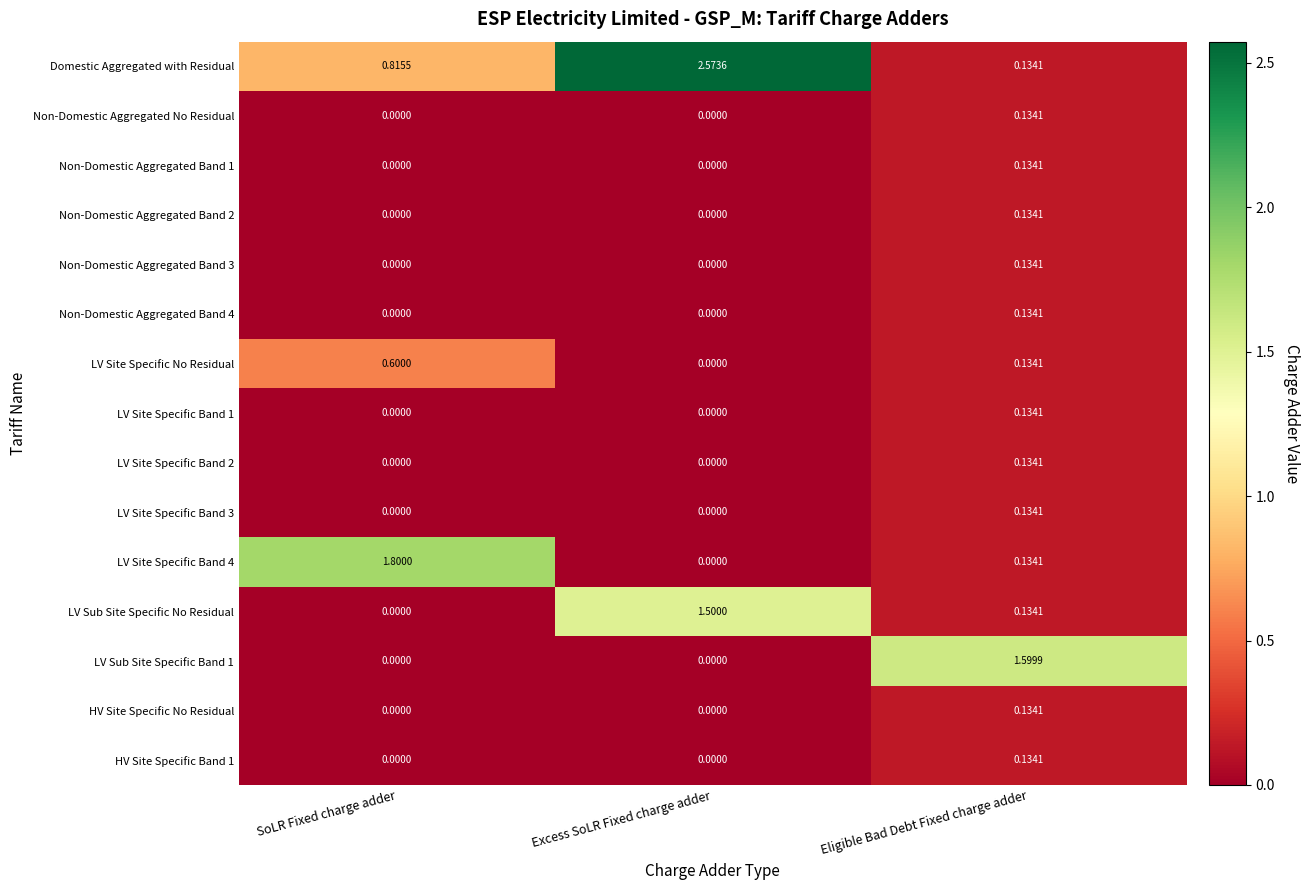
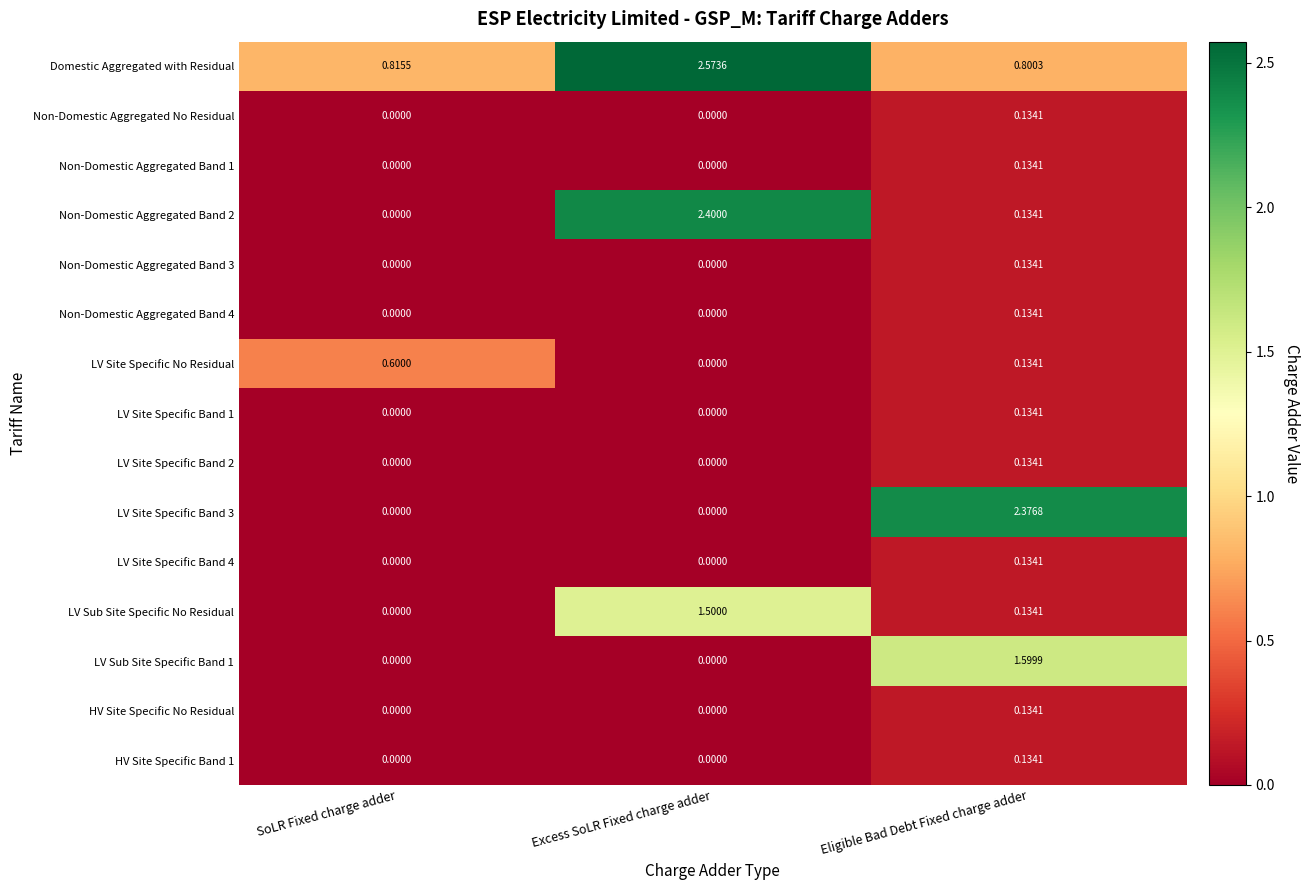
  {
    "Domestic Aggregated with Residual": {
      "SoLR Fixed charge adder": 0.8155,
      "Excess SoLR Fixed charge adder": 2.5736,
-     "Eligible Bad Debt Fixed charge adder": 0.1341
+     "Eligible Bad Debt Fixed charge adder": 0.8003
    },
    "Non-Domestic Aggregated No Residual": {
      "SoLR Fixed charge adder": 0.0000,
      "Excess SoLR Fixed charge adder": 0.0000,
      "Eligible Bad Debt Fixed charge adder": 0.1341
    },
    "Non-Domestic Aggregated Band 1": {
      "SoLR Fixed charge adder": 0.0000,
      "Excess SoLR Fixed charge adder": 0.0000,
      "Eligible Bad Debt Fixed charge adder": 0.1341
    },
    "Non-Domestic Aggregated Band 2": {
      "SoLR Fixed charge adder": 0.0000,
-     "Excess SoLR Fixed charge adder": 0.0000,
+     "Excess SoLR Fixed charge adder": 2.4000,
      "Eligible Bad Debt Fixed charge adder": 0.1341
    },
    "Non-Domestic Aggregated Band 3": {
      "SoLR Fixed charge adder": 0.0000,
      "Excess SoLR Fixed charge adder": 0.0000,
      "Eligible Bad Debt Fixed charge adder": 0.1341
    },
    "Non-Domestic Aggregated Band 4": {
      "SoLR Fixed charge adder": 0.0000,
      "Excess SoLR Fixed charge adder": 0.0000,
      "Eligible Bad Debt Fixed charge adder": 0.1341
    },
    "LV Site Specific No Residual": {
      "SoLR Fixed charge adder": 0.6000,
      "Excess SoLR Fixed charge adder": 0.0000,
      "Eligible Bad Debt Fixed charge adder": 0.1341
    },
    "LV Site Specific Band 1": {
      "SoLR Fixed charge adder": 0.0000,
      "Excess SoLR Fixed charge adder": 0.0000,
      "Eligible Bad Debt Fixed charge adder": 0.1341
    },
    "LV Site Specific Band 2": {
      "SoLR Fixed charge adder": 0.0000,
      "Excess SoLR Fixed charge adder": 0.0000,
      "Eligible Bad Debt Fixed charge adder": 0.1341
    },
    "LV Site Specific Band 3": {
      "SoLR Fixed charge adder": 0.0000,
      "Excess SoLR Fixed charge adder": 0.0000,
-     "Eligible Bad Debt Fixed charge adder": 0.1341
+     "Eligible Bad Debt Fixed charge adder": 2.3768
    },
    "LV Site Specific Band 4": {
-     "SoLR Fixed charge adder": 1.8000,
+     "SoLR Fixed charge adder": 0.0000,
      "Excess SoLR Fixed charge adder": 0.0000,
      "Eligible Bad Debt Fixed charge adder": 0.1341
    },
    "LV Sub Site Specific No Residual": {
      "SoLR Fixed charge adder": 0.0000,
      "Excess SoLR Fixed charge adder": 1.5000,
      "Eligible Bad Debt Fixed charge adder": 0.1341
    },
    "LV Sub Site Specific Band 1": {
      "SoLR Fixed charge adder": 0.0000,
      "Excess SoLR Fixed charge adder": 0.0000,
      "Eligible Bad Debt Fixed charge adder": 1.5999
    },
    "HV Site Specific No Residual": {
      "SoLR Fixed charge adder": 0.0000,
      "Excess SoLR Fixed charge adder": 0.0000,
      "Eligible Bad Debt Fixed charge adder": 0.1341
    },
    "HV Site Specific Band 1": {
      "SoLR Fixed charge adder": 0.0000,
      "Excess SoLR Fixed charge adder": 0.0000,
      "Eligible Bad Debt Fixed charge adder": 0.1341
    }
  }
